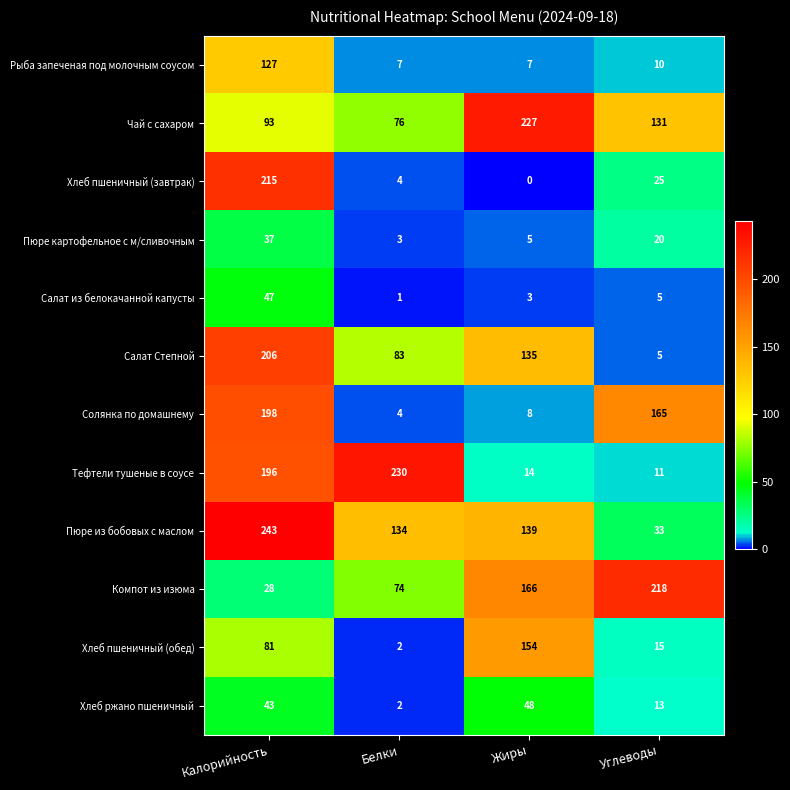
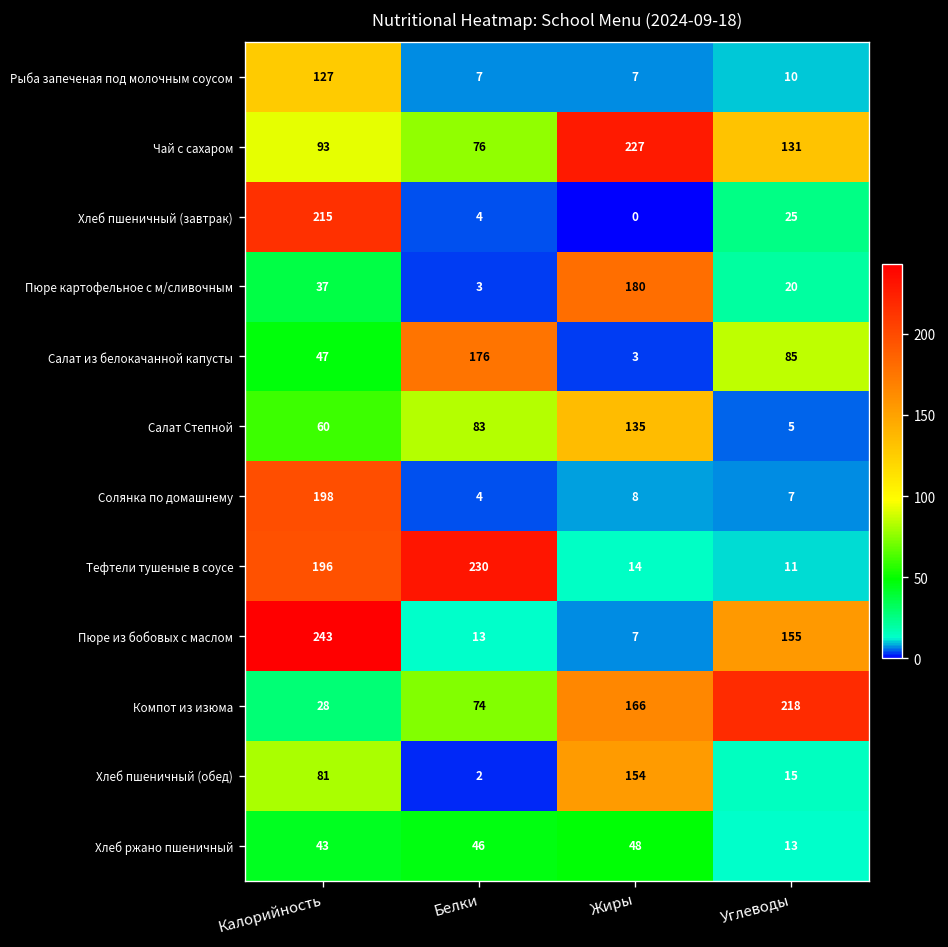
  {
    "Рыба запеченая под молочным соусом": {
      "Калорийность": 127,
      "Белки": 7,
      "Жиры": 7,
      "Углеводы": 10
    },
    "Чай с сахаром": {
      "Калорийность": 93,
      "Белки": 76,
      "Жиры": 227,
      "Углеводы": 131
    },
    "Хлеб пшеничный (завтрак)": {
      "Калорийность": 215,
      "Белки": 4,
      "Жиры": 0,
      "Углеводы": 25
    },
    "Пюре картофельное с м/сливочным": {
      "Калорийность": 37,
      "Белки": 3,
-     "Жиры": 5,
+     "Жиры": 180,
      "Углеводы": 20
    },
    "Салат из белокачанной капусты": {
      "Калорийность": 47,
-     "Белки": 1,
+     "Белки": 176,
      "Жиры": 3,
-     "Углеводы": 5
+     "Углеводы": 85
    },
    "Салат Степной": {
-     "Калорийность": 206,
+     "Калорийность": 60,
      "Белки": 83,
      "Жиры": 135,
      "Углеводы": 5
    },
    "Солянка по домашнему": {
      "Калорийность": 198,
      "Белки": 4,
      "Жиры": 8,
-     "Углеводы": 165
+     "Углеводы": 7
    },
    "Тефтели тушеные в соусе": {
      "Калорийность": 196,
      "Белки": 230,
      "Жиры": 14,
      "Углеводы": 11
    },
    "Пюре из бобовых с маслом": {
      "Калорийность": 243,
-     "Белки": 134,
-     "Жиры": 139,
-     "Углеводы": 33
+     "Белки": 13,
+     "Жиры": 7,
+     "Углеводы": 155
    },
    "Компот из изюма": {
      "Калорийность": 28,
      "Белки": 74,
      "Жиры": 166,
      "Углеводы": 218
    },
    "Хлеб пшеничный (обед)": {
      "Калорийность": 81,
      "Белки": 2,
      "Жиры": 154,
      "Углеводы": 15
    },
    "Хлеб ржано пшеничный": {
      "Калорийность": 43,
-     "Белки": 2,
+     "Белки": 46,
      "Жиры": 48,
      "Углеводы": 13
    }
  }
